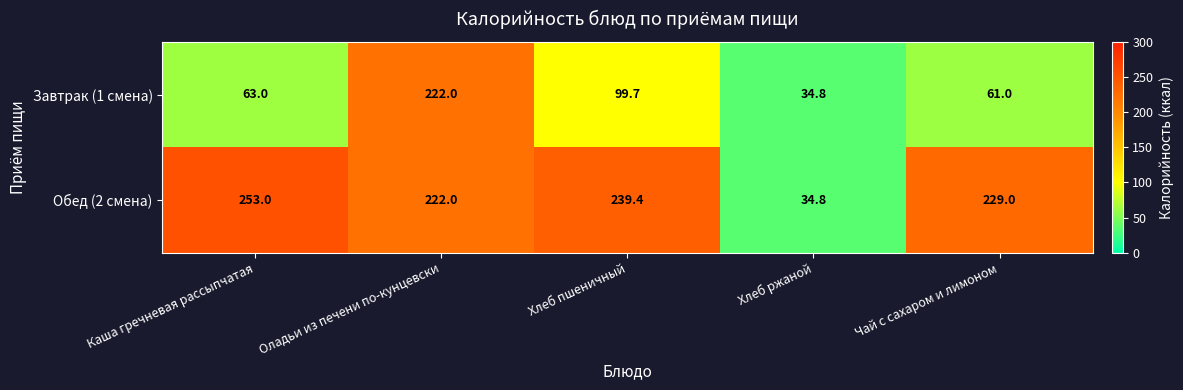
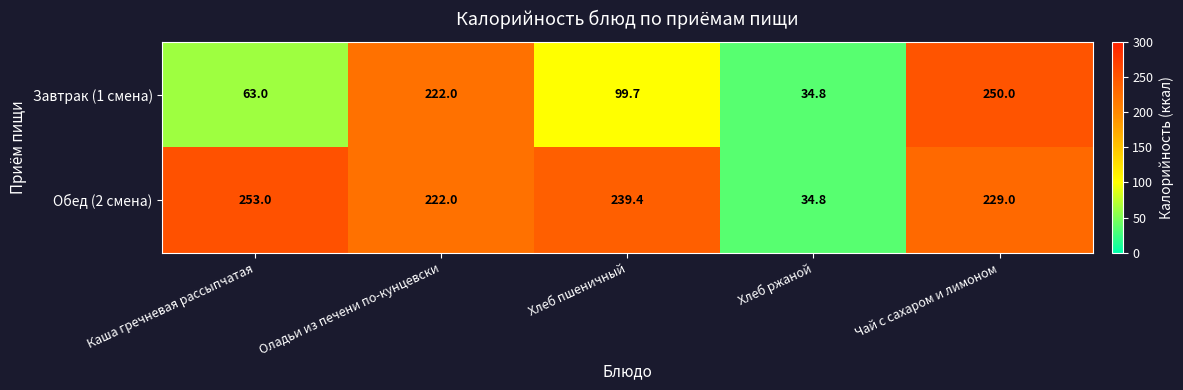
  {
    "Завтрак (1 смена)": {
      "Каша гречневая рассыпчатая": 63.0,
      "Оладьи из печени по-кунцевски": 222.0,
      "Хлеб пшеничный": 99.7,
      "Хлеб ржаной": 34.8,
-     "Чай с сахаром и лимоном": 61.0
+     "Чай с сахаром и лимоном": 250.0
    },
    "Обед (2 смена)": {
      "Каша гречневая рассыпчатая": 253.0,
      "Оладьи из печени по-кунцевски": 222.0,
      "Хлеб пшеничный": 239.4,
      "Хлеб ржаной": 34.8,
      "Чай с сахаром и лимоном": 229.0
    }
  }
